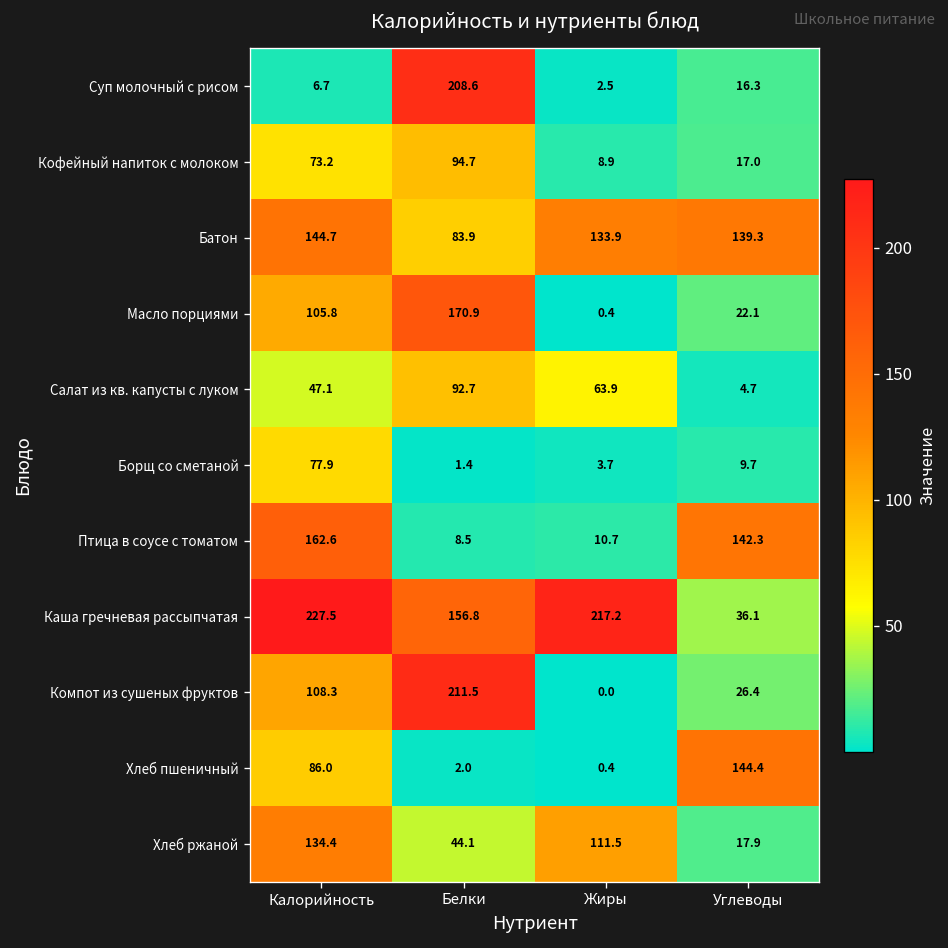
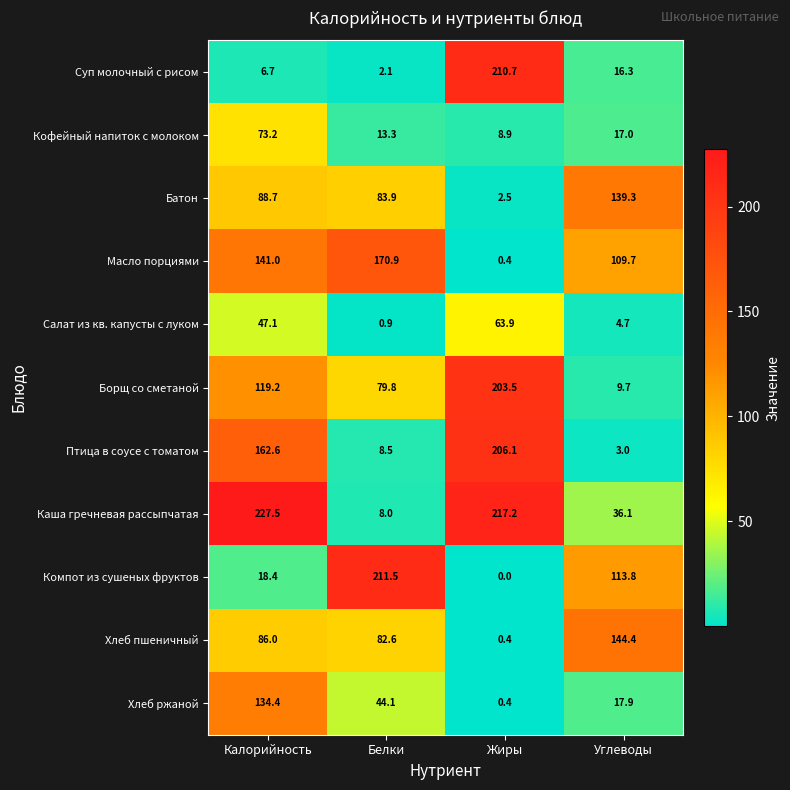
  {
    "Суп молочный с рисом": {
      "Калорийность": 6.7,
-     "Белки": 208.6,
-     "Жиры": 2.5,
+     "Белки": 2.1,
+     "Жиры": 210.7,
      "Углеводы": 16.3
    },
    "Кофейный напиток с молоком": {
      "Калорийность": 73.2,
-     "Белки": 94.7,
+     "Белки": 13.3,
      "Жиры": 8.9,
      "Углеводы": 17.0
    },
    "Батон": {
-     "Калорийность": 144.7,
+     "Калорийность": 88.7,
      "Белки": 83.9,
-     "Жиры": 133.9,
+     "Жиры": 2.5,
      "Углеводы": 139.3
    },
    "Масло порциями": {
-     "Калорийность": 105.8,
+     "Калорийность": 141.0,
      "Белки": 170.9,
      "Жиры": 0.4,
-     "Углеводы": 22.1
+     "Углеводы": 109.7
    },
    "Салат из кв. капусты с луком": {
      "Калорийность": 47.1,
-     "Белки": 92.7,
+     "Белки": 0.9,
      "Жиры": 63.9,
      "Углеводы": 4.7
    },
    "Борщ со сметаной": {
-     "Калорийность": 77.9,
-     "Белки": 1.4,
-     "Жиры": 3.7,
+     "Калорийность": 119.2,
+     "Белки": 79.8,
+     "Жиры": 203.5,
      "Углеводы": 9.7
    },
    "Птица в соусе с томатом": {
      "Калорийность": 162.6,
      "Белки": 8.5,
-     "Жиры": 10.7,
-     "Углеводы": 142.3
+     "Жиры": 206.1,
+     "Углеводы": 3.0
    },
    "Каша гречневая рассыпчатая": {
      "Калорийность": 227.5,
-     "Белки": 156.8,
+     "Белки": 8.0,
      "Жиры": 217.2,
      "Углеводы": 36.1
    },
    "Компот из сушеных фруктов": {
-     "Калорийность": 108.3,
+     "Калорийность": 18.4,
      "Белки": 211.5,
      "Жиры": 0.0,
-     "Углеводы": 26.4
+     "Углеводы": 113.8
    },
    "Хлеб пшеничный": {
      "Калорийность": 86.0,
-     "Белки": 2.0,
+     "Белки": 82.6,
      "Жиры": 0.4,
      "Углеводы": 144.4
    },
    "Хлеб ржаной": {
      "Калорийность": 134.4,
      "Белки": 44.1,
-     "Жиры": 111.5,
+     "Жиры": 0.4,
      "Углеводы": 17.9
    }
  }
